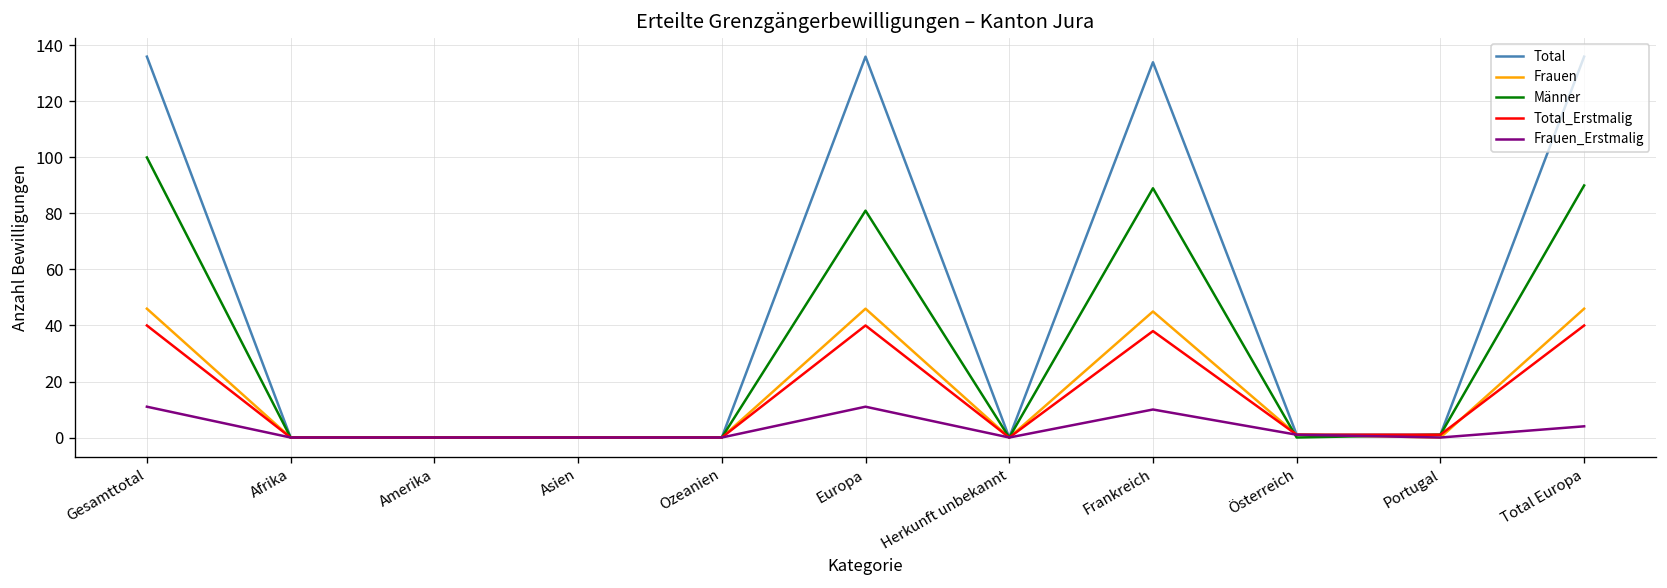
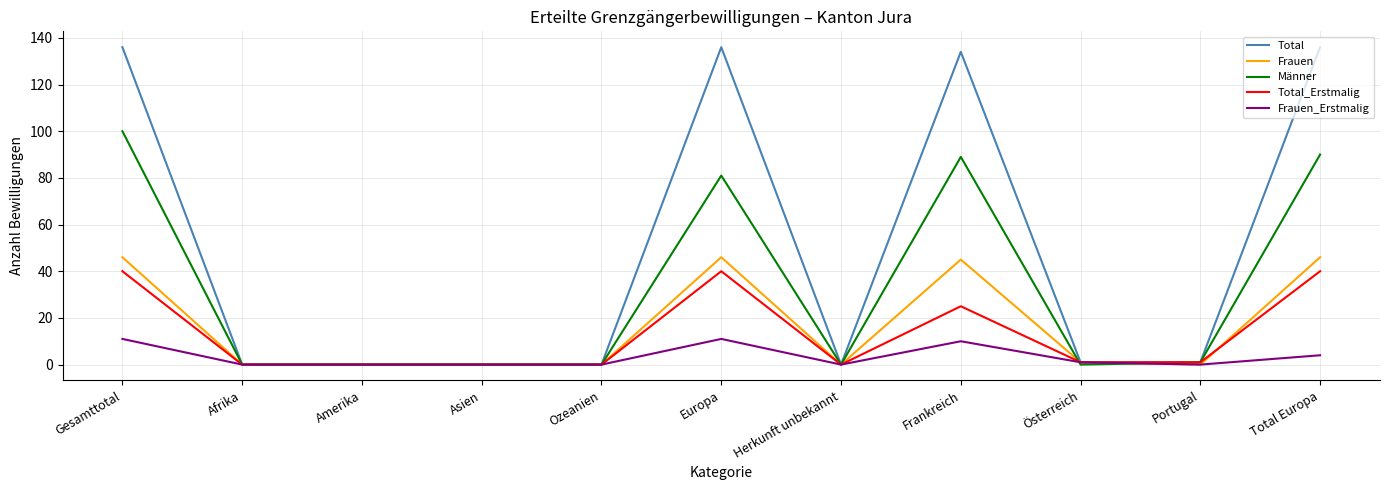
  {
    "Total": {
      "Gesamttotal": 136,
      "Europa": 136,
      "Frankreich": 134
    },
    "Frauen": {
      "Gesamttotal": 46,
      "Europa": 46,
      "Frankreich": 45,
      "Total Europa": 46
    },
    "Männer": {
      "Gesamttotal": 100,
      "Europa": 81,
      "Frankreich": 89,
      "Total Europa": 90
    },
    "Total_Erstmalig": {
      "Gesamttotal": 40,
      "Europa": 40,
-     "Frankreich": 38,
+     "Frankreich": 25,
      "Total Europa": 40
    },
    "Frauen_Erstmalig": {
      "Gesamttotal": 11,
      "Europa": 11,
      "Frankreich": 10,
      "Total Europa": 4
    }
  }
